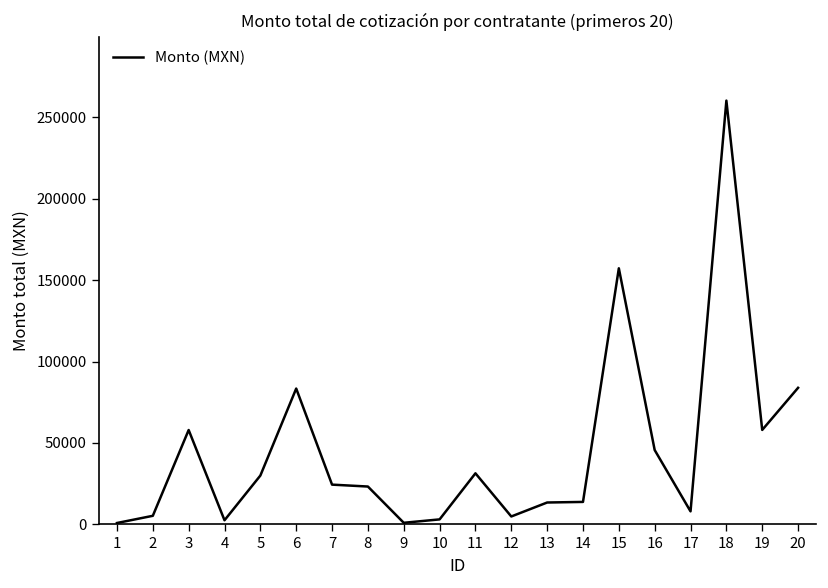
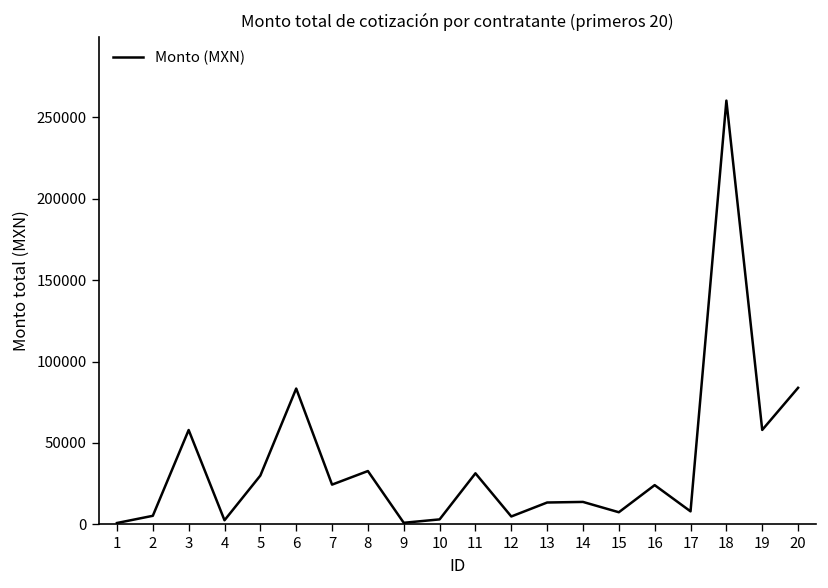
  {
    "1": 1000,
    "2": 5000,
    "3": 58000,
    "4": 3000,
    "5": 30000,
    "6": 83000,
    "7": 24000,
-   "8": 23000,
+   "8": 33000,
    "9": 1000,
    "10": 3000,
    "11": 31000,
    "12": 5000,
    "13": 13000,
    "14": 14000,
-   "15": 157000,
-   "16": 46000,
+   "15": 7000,
+   "16": 24000,
    "17": 8000,
    "18": 260000,
    "19": 58000,
    "20": 84000
  }
